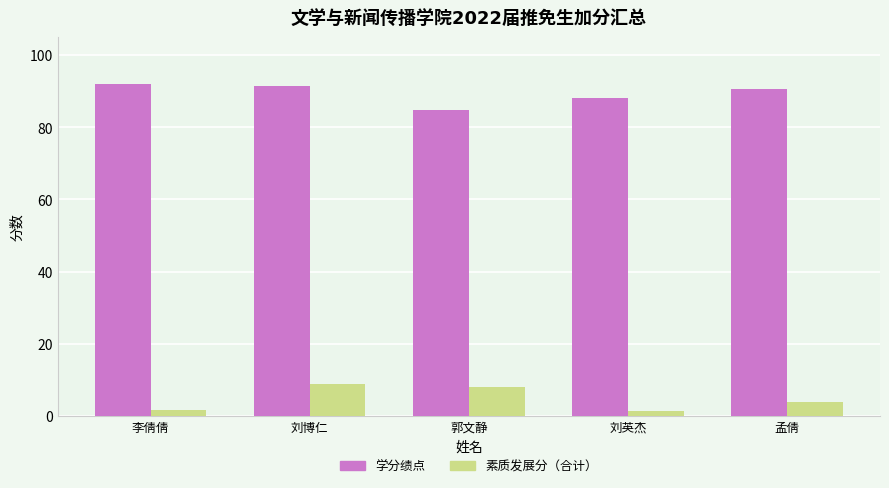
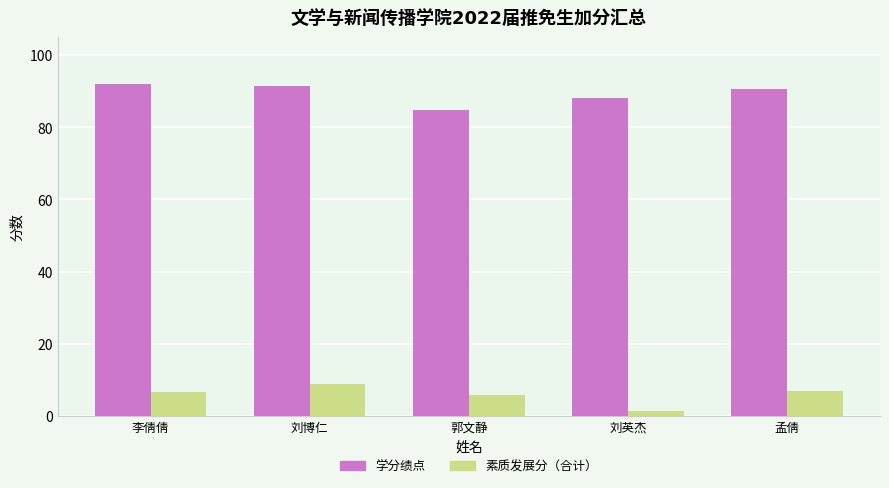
  {
    "学分绩点": {
      "李倩倩": 92,
      "刘博仁": 91,
      "郭文静": 85,
      "刘英杰": 88,
      "孟倩": 91
    },
    "素质发展分（合计）": {
-     "李倩倩": 2,
+     "李倩倩": 7,
      "刘博仁": 9,
-     "郭文静": 8,
+     "郭文静": 6,
      "刘英杰": 1,
-     "孟倩": 4
+     "孟倩": 7
    }
  }
